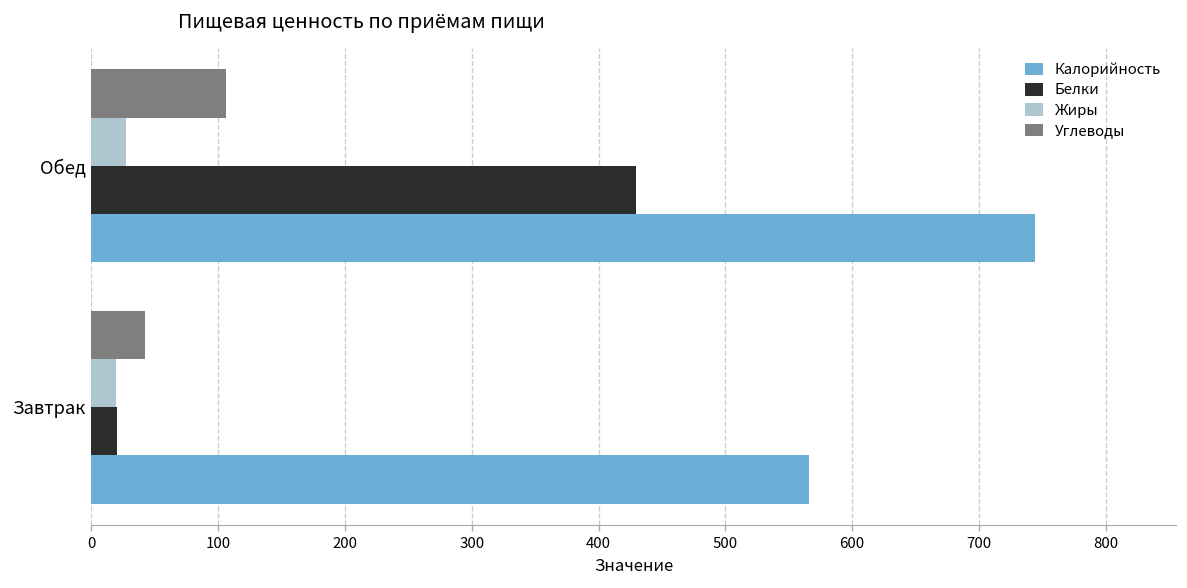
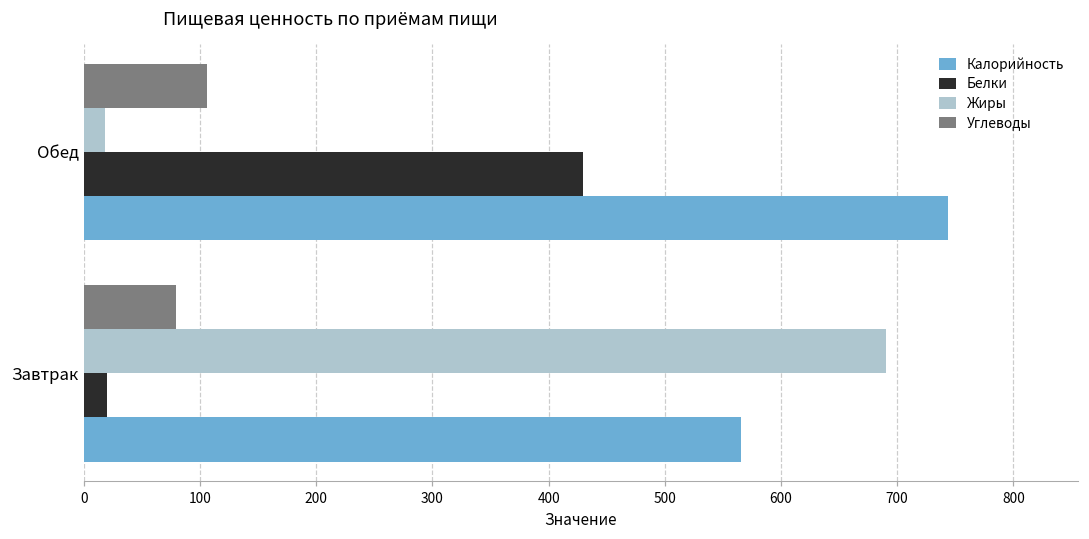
  {
    "Калорийность": {
      "Обед": 744,
      "Завтрак": 566
    },
    "Белки": {
      "Обед": 430,
      "Завтрак": 20
    },
    "Жиры": {
-     "Обед": 27,
-     "Завтрак": 19
+     "Обед": 18,
+     "Завтрак": 690
    },
    "Углеводы": {
      "Обед": 106,
-     "Завтрак": 42
+     "Завтрак": 79
    }
  }
